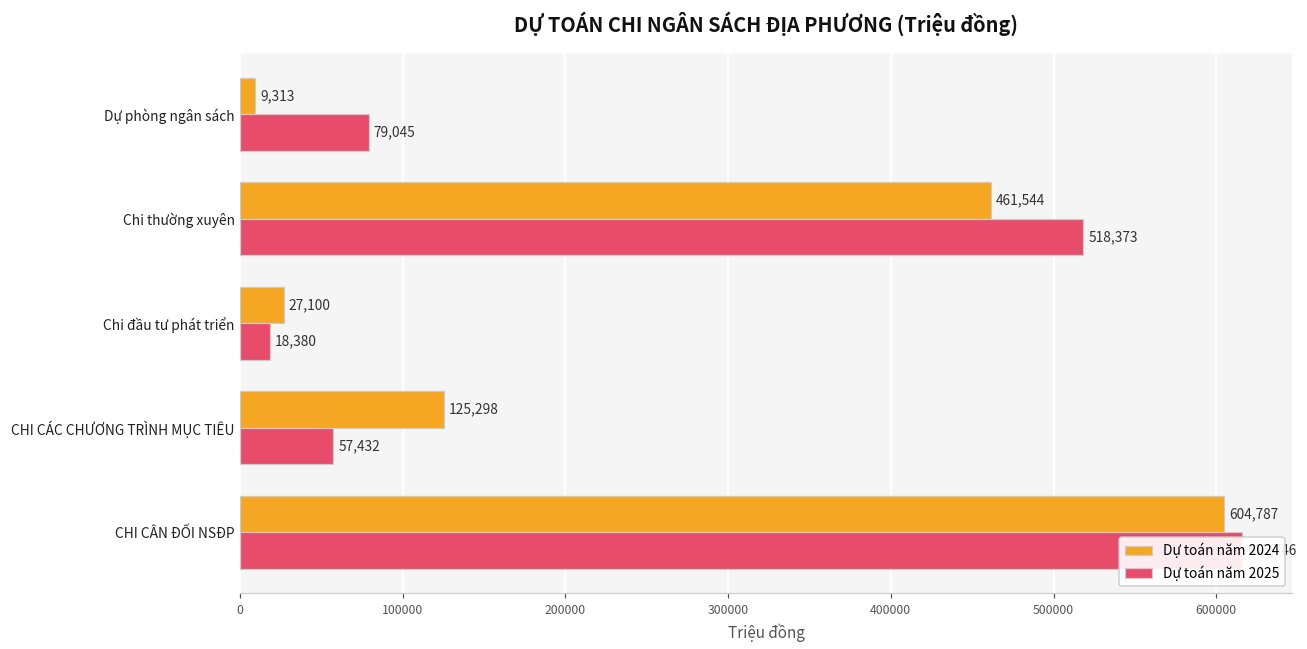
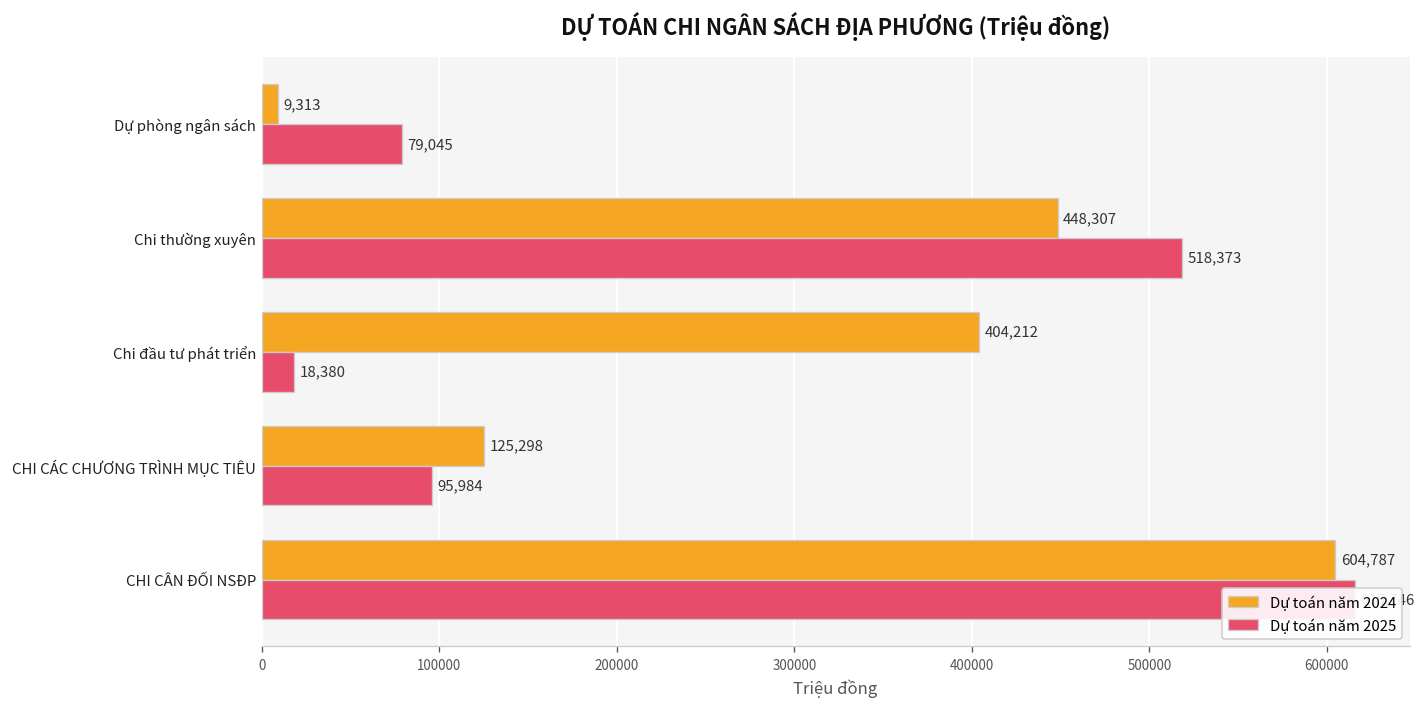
  {
    "Dự toán năm 2024": {
      "Dự phòng ngân sách": "9,313",
-     "Chi thường xuyên": "461,544",
-     "Chi đầu tư phát triển": "27,100",
+     "Chi thường xuyên": "448,307",
+     "Chi đầu tư phát triển": "404,212",
      "CHI CÁC CHƯƠNG TRÌNH MỤC TIÊU": "125,298",
      "CHI CÂN ĐỐI NSĐP": "604,787"
    },
    "Dự toán năm 2025": {
      "Dự phòng ngân sách": "79,045",
      "Chi thường xuyên": "518,373",
      "Chi đầu tư phát triển": "18,380",
-     "CHI CÁC CHƯƠNG TRÌNH MỤC TIÊU": "57,432"
+     "CHI CÁC CHƯƠNG TRÌNH MỤC TIÊU": "95,984"
    }
  }
